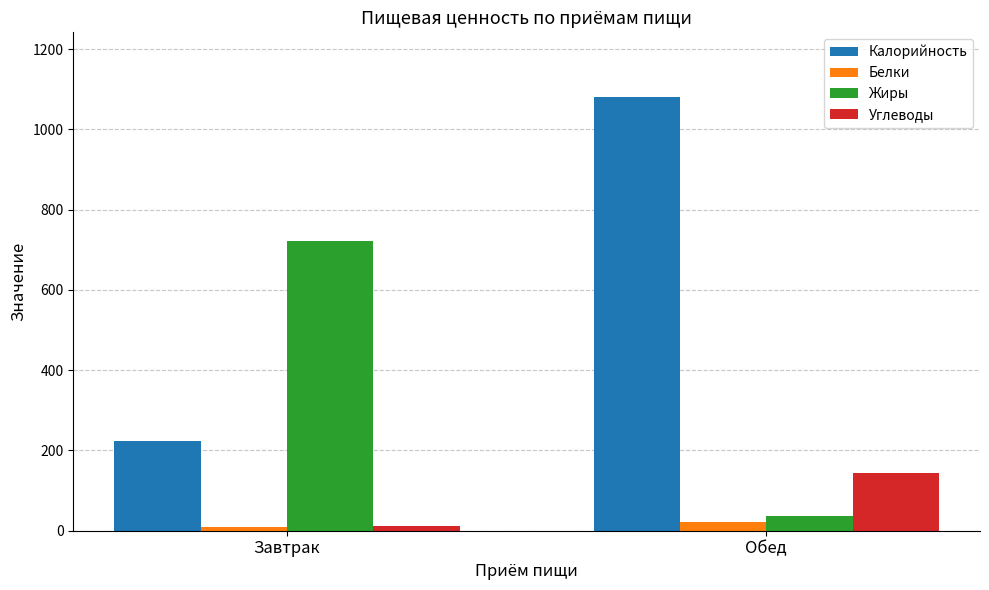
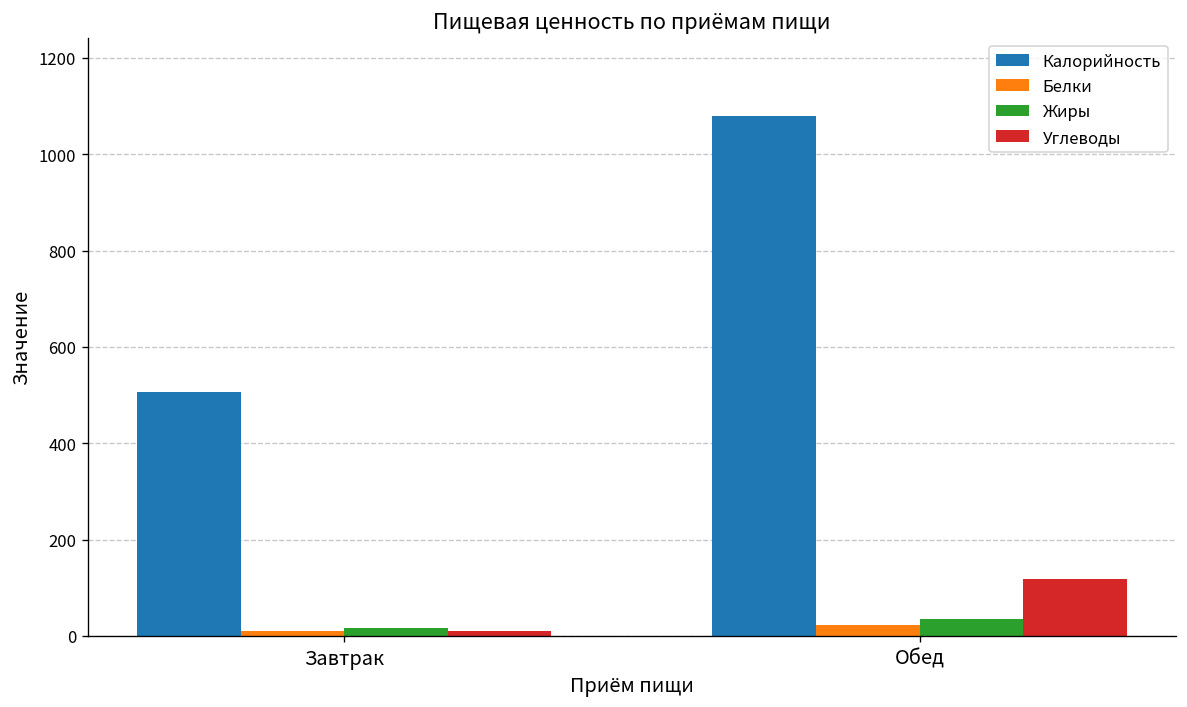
  {
    "Калорийность": {
-     "Завтрак": 220,
+     "Завтрак": 510,
      "Обед": 1080
    },
    "Белки": {
      "Завтрак": 10,
      "Обед": 20
    },
    "Жиры": {
-     "Завтрак": 720,
+     "Завтрак": 20,
      "Обед": 40
    },
    "Углеводы": {
      "Завтрак": 10,
-     "Обед": 140
+     "Обед": 120
    }
  }
